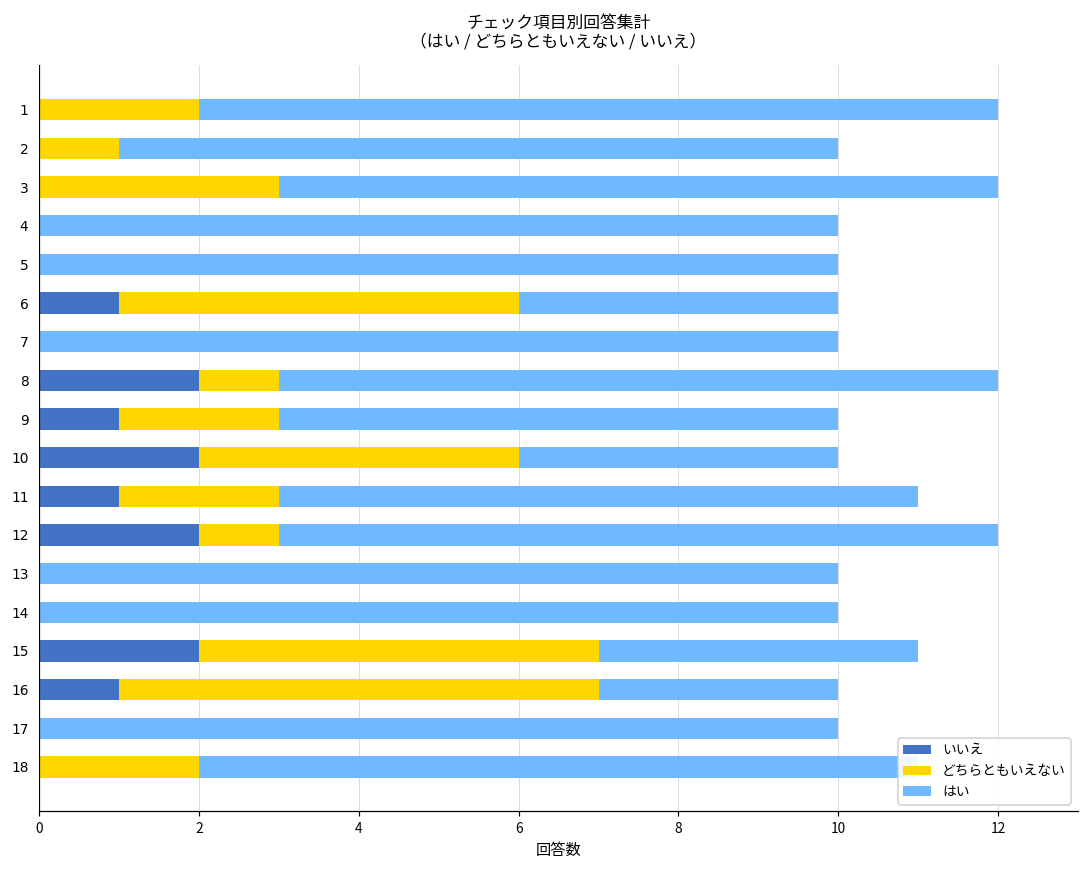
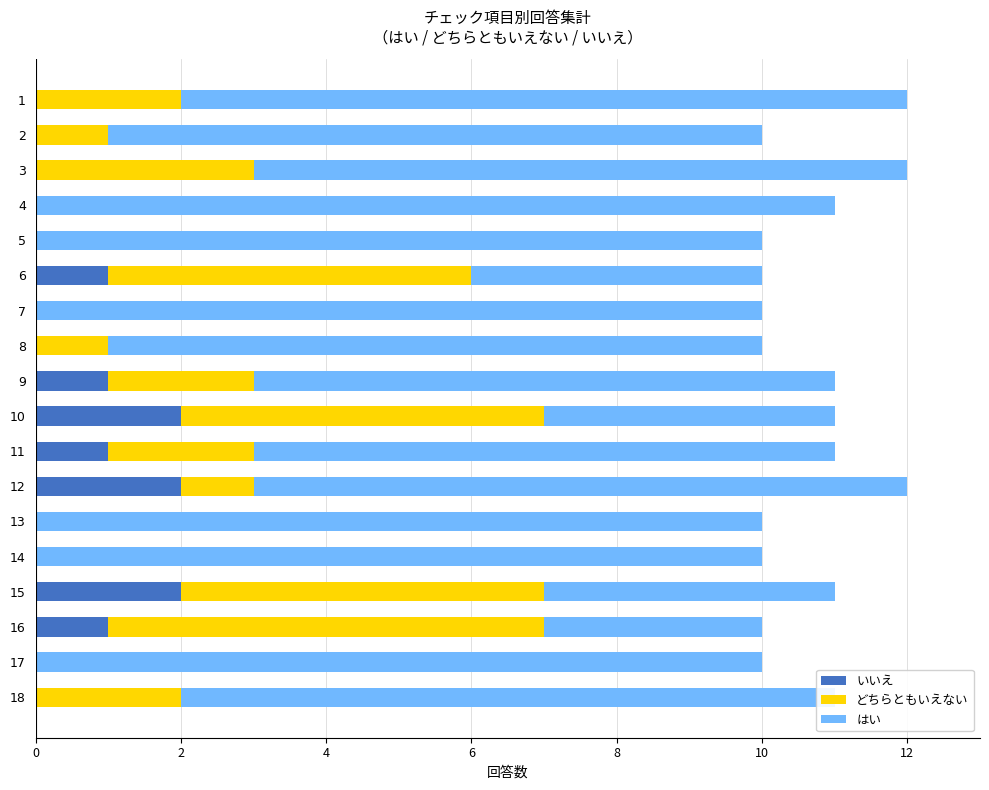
  {
    "いいえ": {
      "1": 0,
      "2": 0,
      "3": 0,
      "4": 0,
      "5": 0,
      "6": 1,
      "7": 0,
-     "8": 2,
+     "8": 0,
      "9": 1,
      "10": 2,
      "11": 1,
      "12": 2,
      "13": 0,
      "14": 0,
      "15": 2,
      "16": 1,
      "17": 0,
      "18": 0
    },
    "どちらともいえない": {
      "1": 2,
      "2": 1,
      "3": 3,
      "4": 0,
      "5": 0,
      "6": 5,
      "7": 0,
      "8": 1,
      "9": 2,
-     "10": 4,
+     "10": 5,
      "11": 2,
      "12": 1,
      "13": 0,
      "14": 0,
      "15": 5,
      "16": 6,
      "17": 0,
      "18": 2
    },
    "はい": {
      "1": 10,
      "2": 9,
      "3": 9,
-     "4": 10,
+     "4": 11,
      "5": 10,
      "6": 4,
      "7": 10,
      "8": 9,
-     "9": 7,
+     "9": 8,
      "10": 4,
      "11": 8,
      "12": 9,
      "13": 10,
      "14": 10,
      "15": 4,
      "16": 3,
      "17": 10
    }
  }
